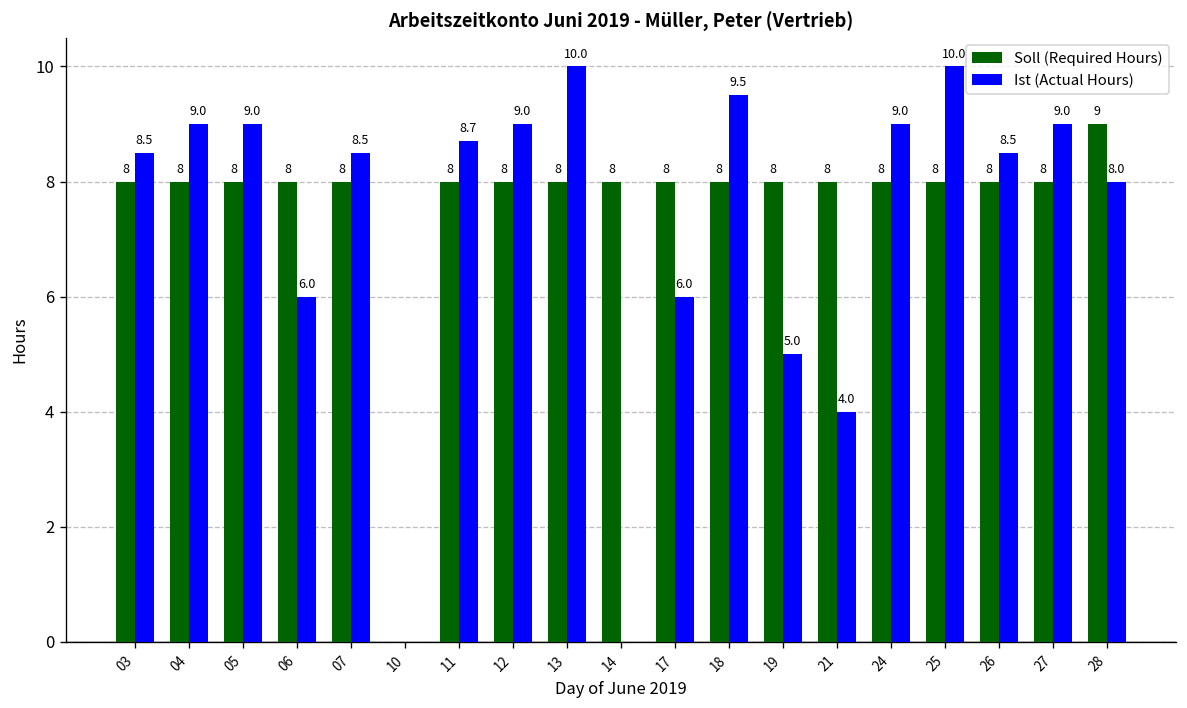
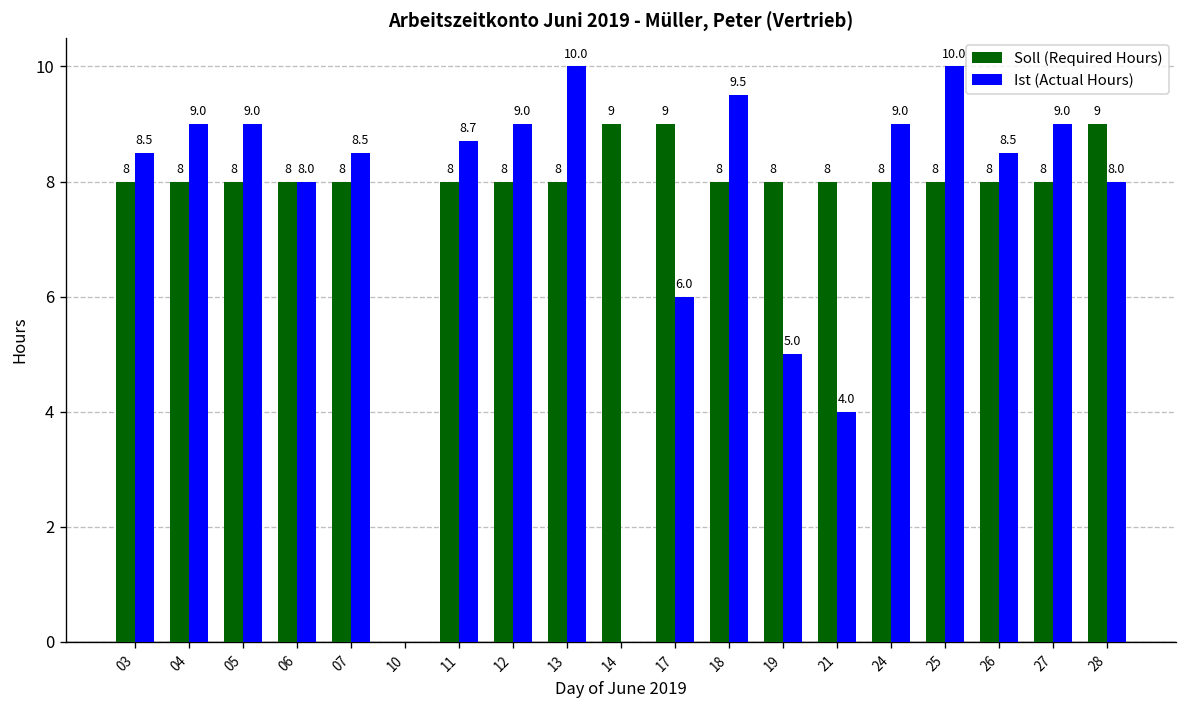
  {
    "Soll (Required Hours)": {
      "03": 8,
      "04": 8,
      "05": 8,
      "06": 8,
      "07": 8,
      "11": 8,
      "12": 8,
      "13": 8,
-     "14": 8,
-     "17": 8,
+     "14": 9,
+     "17": 9,
      "18": 8,
      "19": 8,
      "21": 8,
      "24": 8,
      "25": 8,
      "26": 8,
      "27": 8,
      "28": 9
    },
    "Ist (Actual Hours)": {
      "03": 8.5,
      "04": 9.0,
      "05": 9.0,
-     "06": 6.0,
+     "06": 8.0,
      "07": 8.5,
      "11": 8.7,
      "12": 9.0,
      "13": 10.0,
      "17": 6.0,
      "18": 9.5,
      "19": 5.0,
      "21": 4.0,
      "24": 9.0,
      "26": 8.5,
      "27": 9.0,
      "28": 8.0
    }
  }
